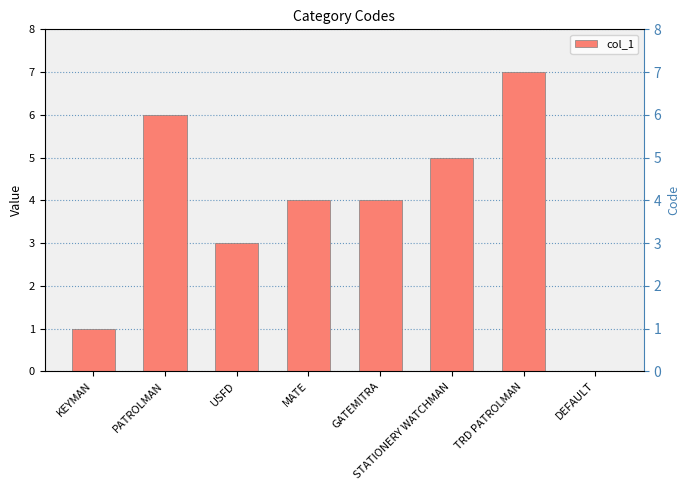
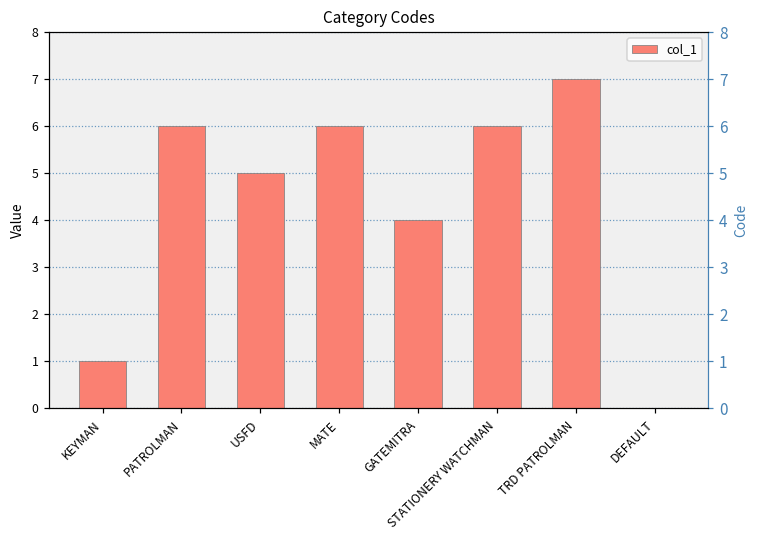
  {
    "KEYMAN": 1,
    "PATROLMAN": 6,
-   "USFD": 3,
-   "MATE": 4,
+   "USFD": 5,
+   "MATE": 6,
    "GATEMITRA": 4,
-   "STATIONERY WATCHMAN": 5,
+   "STATIONERY WATCHMAN": 6,
    "TRD PATROLMAN": 7,
    "DEFAULT": 0
  }
